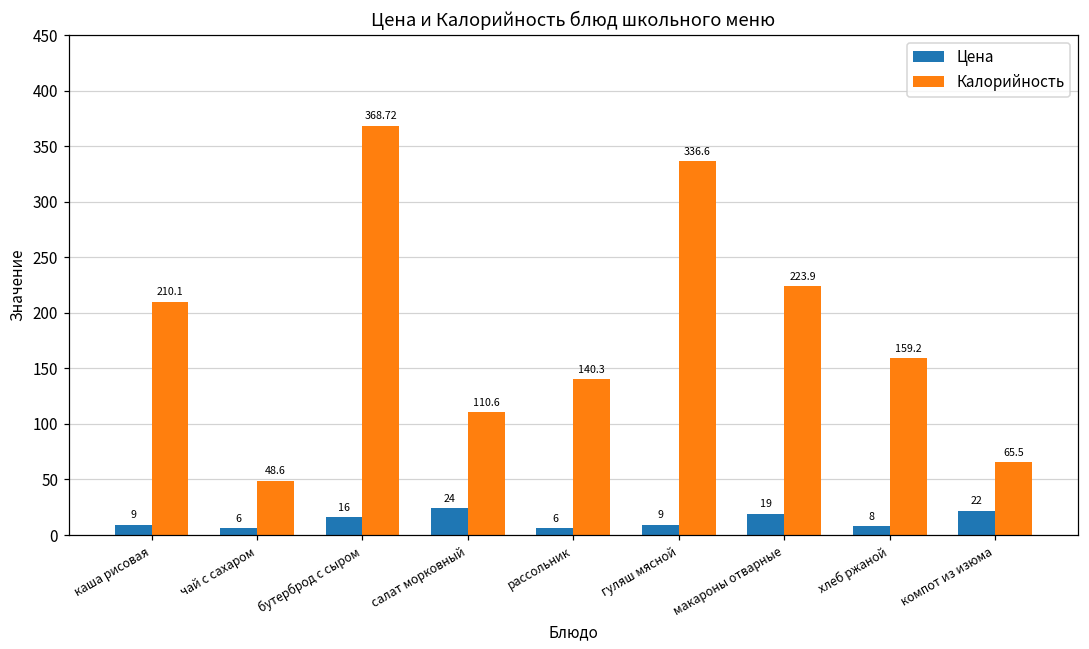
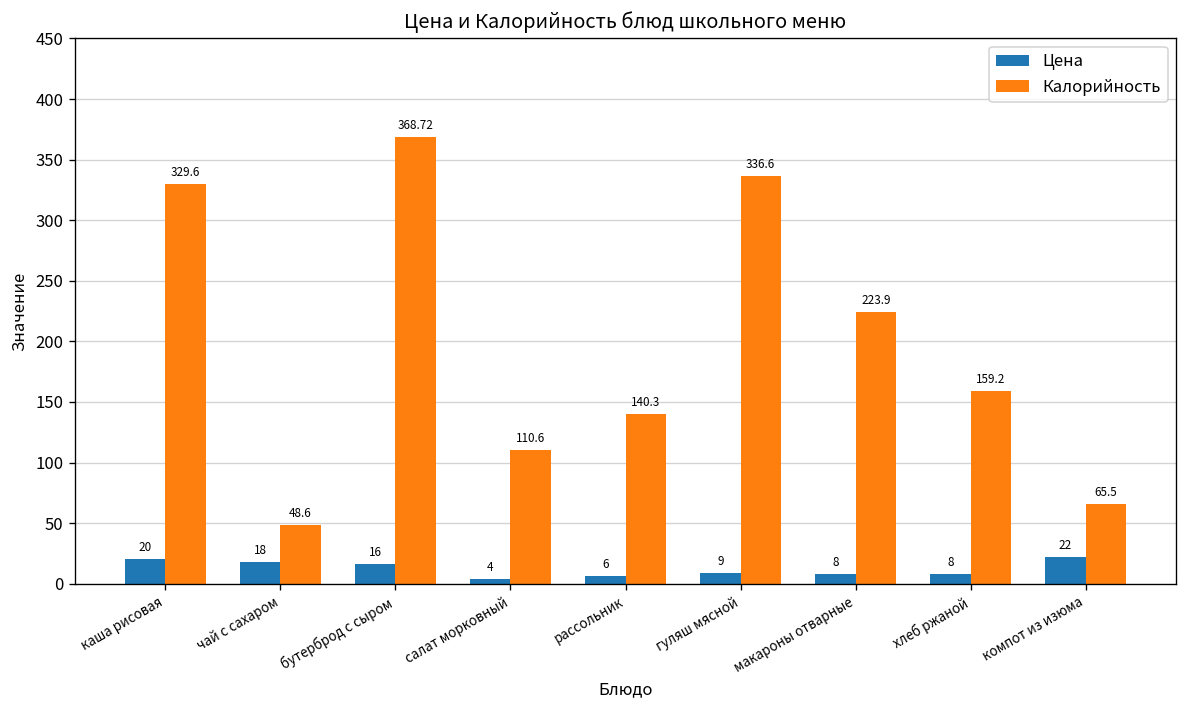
  {
    "Цена": {
-     "каша рисовая": 9,
-     "чай с сахаром": 6,
+     "каша рисовая": 20,
+     "чай с сахаром": 18,
      "бутерброд с сыром": 16,
-     "салат морковный": 24,
+     "салат морковный": 4,
      "рассольник": 6,
      "гуляш мясной": 9,
-     "макароны отварные": 19,
+     "макароны отварные": 8,
      "хлеб ржаной": 8,
      "компот из изюма": 22
    },
    "Калорийность": {
-     "каша рисовая": 210.1,
+     "каша рисовая": 329.6,
      "чай с сахаром": 48.6,
      "бутерброд с сыром": 368.72,
      "салат морковный": 110.6,
      "рассольник": 140.3,
      "гуляш мясной": 336.6,
      "макароны отварные": 223.9,
      "хлеб ржаной": 159.2,
      "компот из изюма": 65.5
    }
  }
